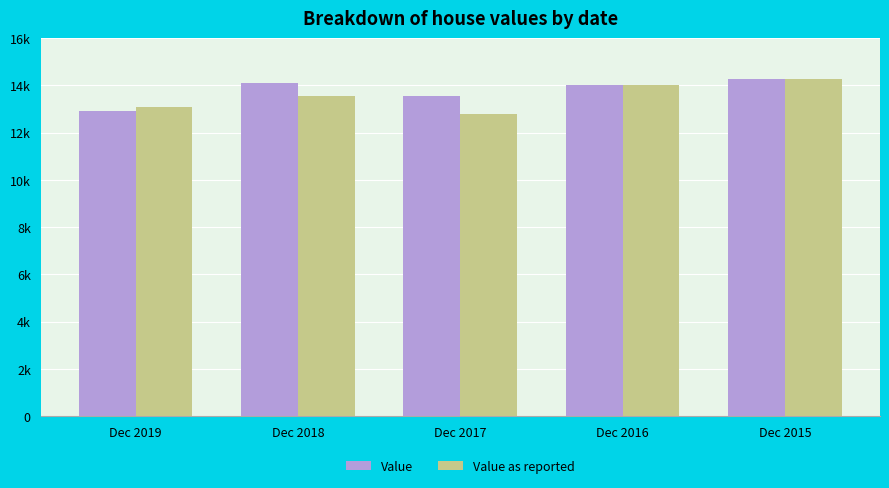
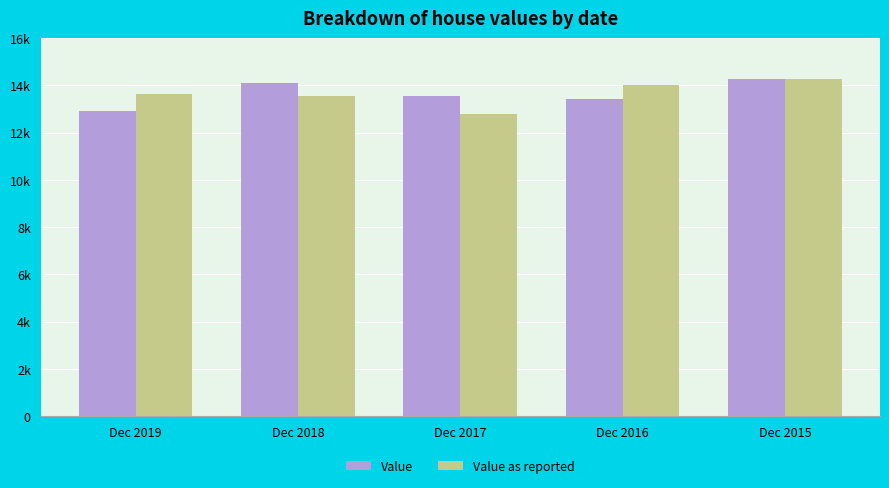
  {
    "Value": {
      "Dec 2019": 12900,
      "Dec 2018": 14100,
      "Dec 2017": 13500,
-     "Dec 2016": 14000,
+     "Dec 2016": 13400,
      "Dec 2015": 14300
    },
    "Value as reported": {
-     "Dec 2019": 13100,
+     "Dec 2019": 13600,
      "Dec 2018": 13600,
      "Dec 2017": 12800,
      "Dec 2016": 14000,
      "Dec 2015": 14300
    }
  }
